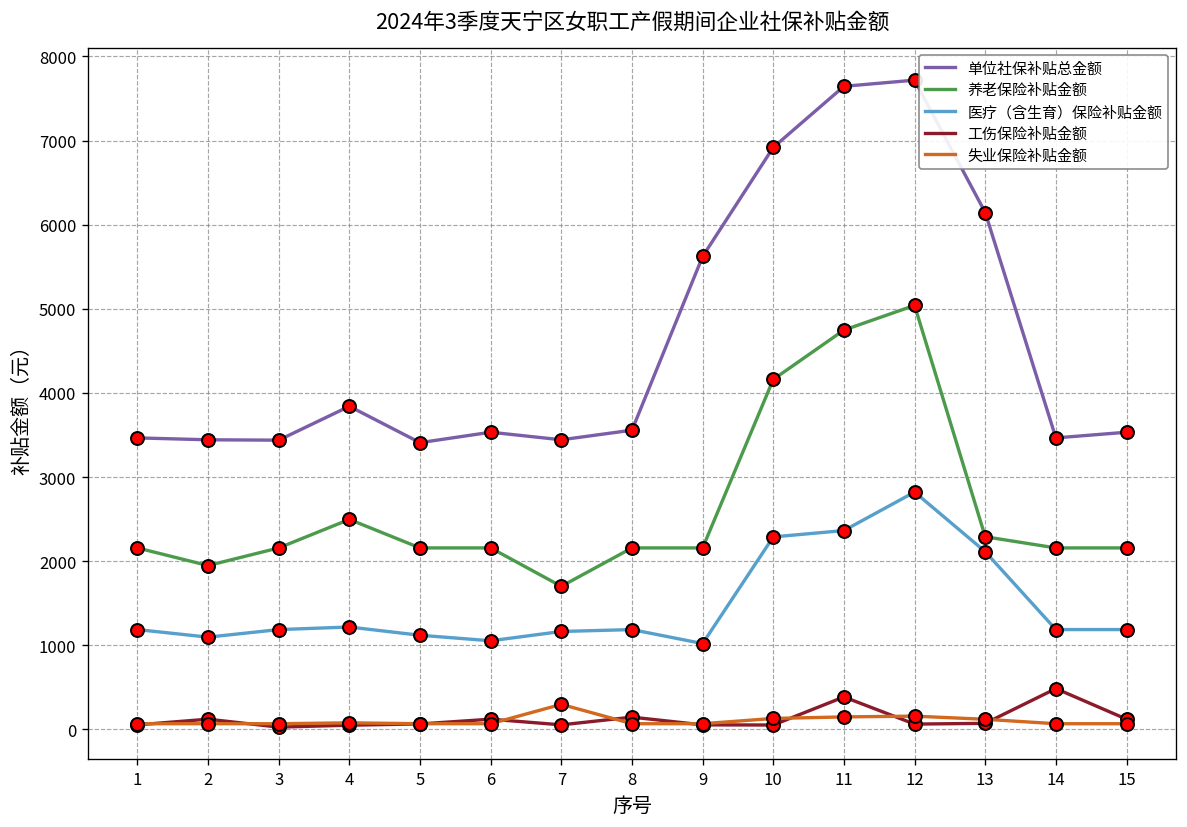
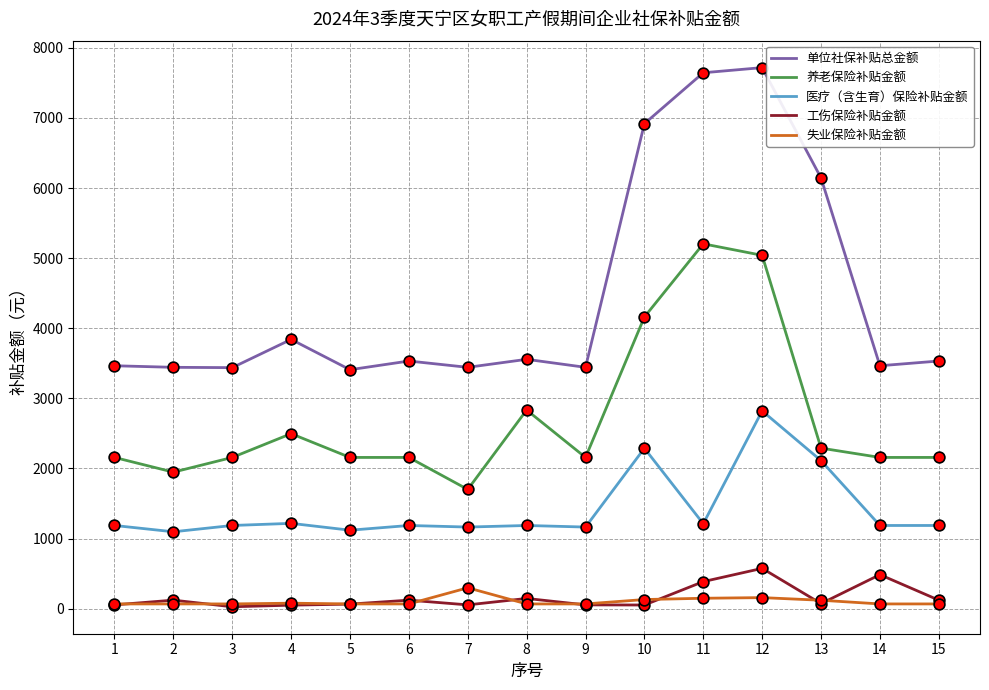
  {
    "单位社保补贴总金额": {
      "1": 3500,
      "2": 3400,
      "3": 3400,
      "4": 3800,
      "5": 3400,
      "6": 3500,
      "7": 3400,
      "8": 3600,
-     "9": 5600,
+     "9": 3400,
      "10": 6900,
      "11": 7600,
      "12": 7700,
      "13": 6100,
      "14": 3500,
      "15": 3500
    },
    "养老保险补贴金额": {
      "1": 2200,
      "2": 1900,
      "3": 2200,
      "4": 2500,
      "5": 2200,
      "6": 2200,
      "7": 1700,
-     "8": 2200,
+     "8": 2800,
      "9": 2200,
      "10": 4200,
-     "11": 4700,
+     "11": 5200,
      "12": 5000,
      "13": 2300,
      "14": 2200,
      "15": 2200
    },
    "医疗（含生育）保险补贴金额": {
      "1": 1200,
      "2": 1100,
      "3": 1200,
      "4": 1200,
      "5": 1100,
-     "6": 1100,
+     "6": 1200,
      "7": 1200,
      "8": 1200,
-     "9": 1000,
+     "9": 1200,
      "10": 2300,
-     "11": 2400,
+     "11": 1200,
      "12": 2800,
      "13": 2100,
      "14": 1200,
      "15": 1200
    },
    "工伤保险补贴金额": {
      "2": 100,
      "3": 0,
      "6": 100,
      "7": 100,
      "8": 100,
      "10": 100,
      "11": 400,
-     "12": 100,
+     "12": 600,
      "13": 100,
      "14": 500,
      "15": 100
    },
    "失业保险补贴金额": {
      "2": 100,
      "3": 100,
      "6": 100,
      "7": 300,
      "8": 100,
      "10": 100,
      "11": 100,
      "12": 200,
      "13": 100,
      "14": 100,
      "15": 100
    }
  }
